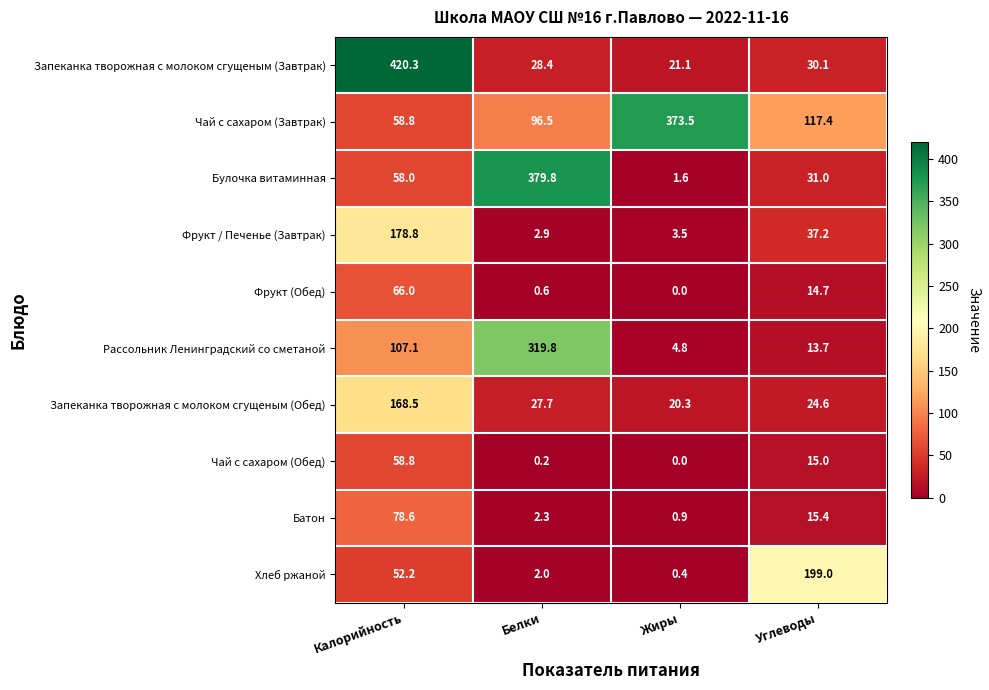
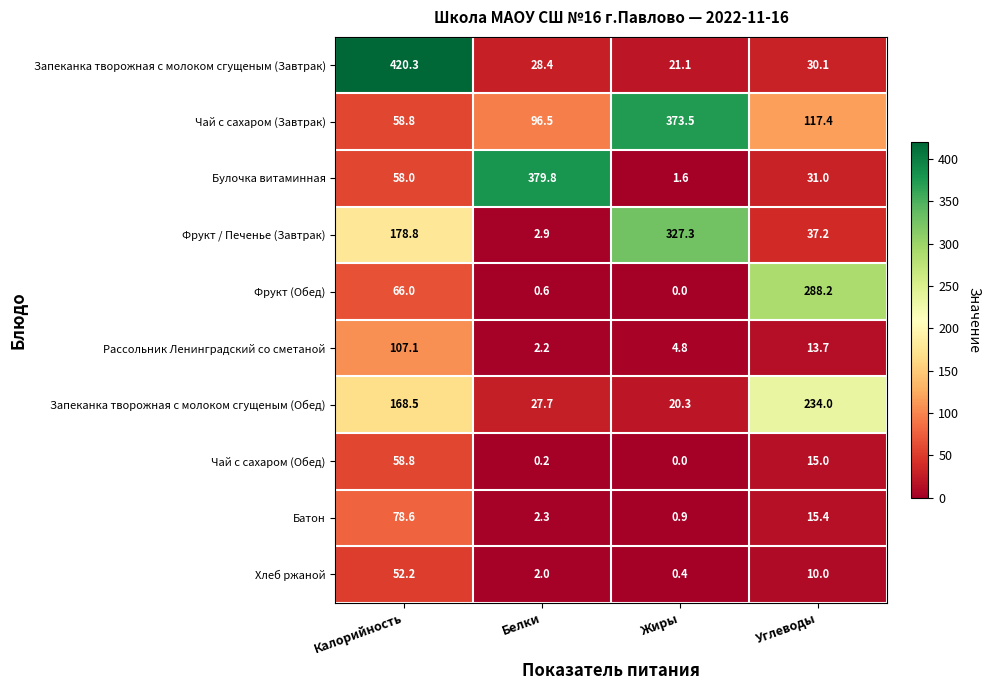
  {
    "Запеканка творожная с молоком сгущеным (Завтрак)": {
      "Калорийность": 420.3,
      "Белки": 28.4,
      "Жиры": 21.1,
      "Углеводы": 30.1
    },
    "Чай с сахаром (Завтрак)": {
      "Калорийность": 58.8,
      "Белки": 96.5,
      "Жиры": 373.5,
      "Углеводы": 117.4
    },
    "Булочка витаминная": {
      "Калорийность": 58.0,
      "Белки": 379.8,
      "Жиры": 1.6,
      "Углеводы": 31.0
    },
    "Фрукт / Печенье (Завтрак)": {
      "Калорийность": 178.8,
      "Белки": 2.9,
-     "Жиры": 3.5,
+     "Жиры": 327.3,
      "Углеводы": 37.2
    },
    "Фрукт (Обед)": {
      "Калорийность": 66.0,
      "Белки": 0.6,
      "Жиры": 0.0,
-     "Углеводы": 14.7
+     "Углеводы": 288.2
    },
    "Рассольник Ленинградский со сметаной": {
      "Калорийность": 107.1,
-     "Белки": 319.8,
+     "Белки": 2.2,
      "Жиры": 4.8,
      "Углеводы": 13.7
    },
    "Запеканка творожная с молоком сгущеным (Обед)": {
      "Калорийность": 168.5,
      "Белки": 27.7,
      "Жиры": 20.3,
-     "Углеводы": 24.6
+     "Углеводы": 234.0
    },
    "Чай с сахаром (Обед)": {
      "Калорийность": 58.8,
      "Белки": 0.2,
      "Жиры": 0.0,
      "Углеводы": 15.0
    },
    "Батон": {
      "Калорийность": 78.6,
      "Белки": 2.3,
      "Жиры": 0.9,
      "Углеводы": 15.4
    },
    "Хлеб ржаной": {
      "Калорийность": 52.2,
      "Белки": 2.0,
      "Жиры": 0.4,
-     "Углеводы": 199.0
+     "Углеводы": 10.0
    }
  }
